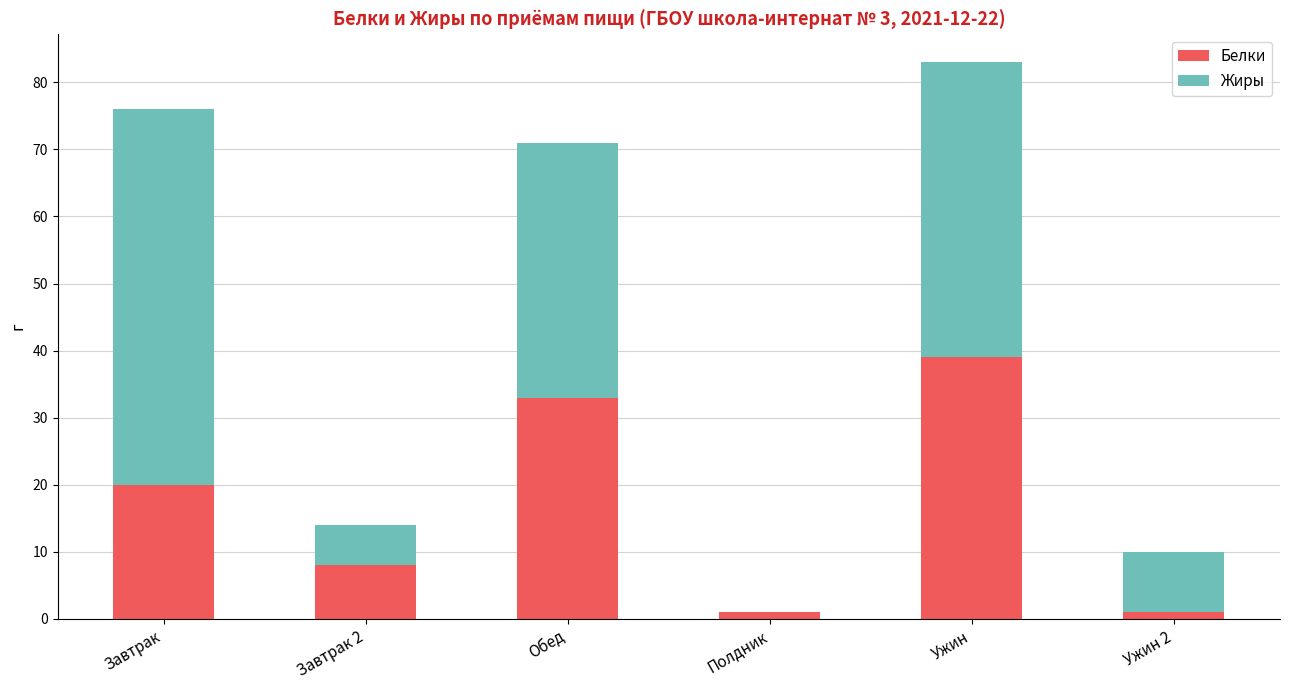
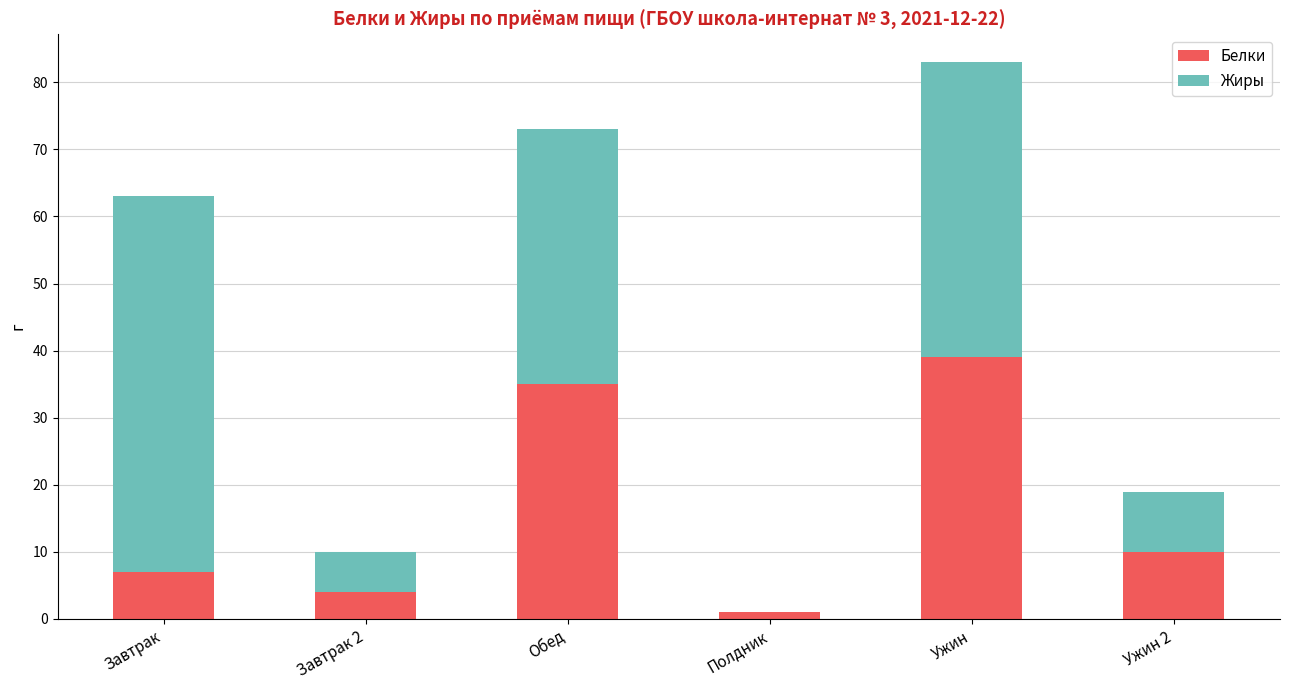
  {
    "Белки": {
-     "Завтрак": 20,
-     "Завтрак 2": 8,
-     "Обед": 33,
+     "Завтрак": 7,
+     "Завтрак 2": 4,
+     "Обед": 35,
      "Полдник": 1,
      "Ужин": 39,
-     "Ужин 2": 1
+     "Ужин 2": 10
    },
    "Жиры": {
      "Завтрак": 56,
      "Завтрак 2": 6,
      "Обед": 38,
      "Полдник": 0,
      "Ужин": 44,
      "Ужин 2": 9
    }
  }
